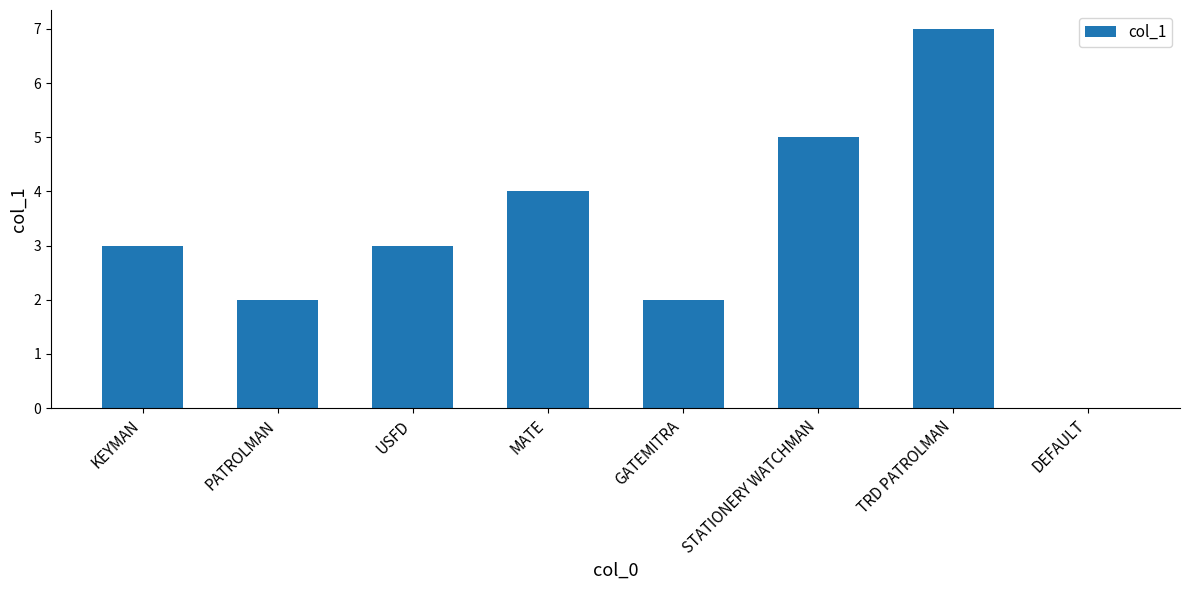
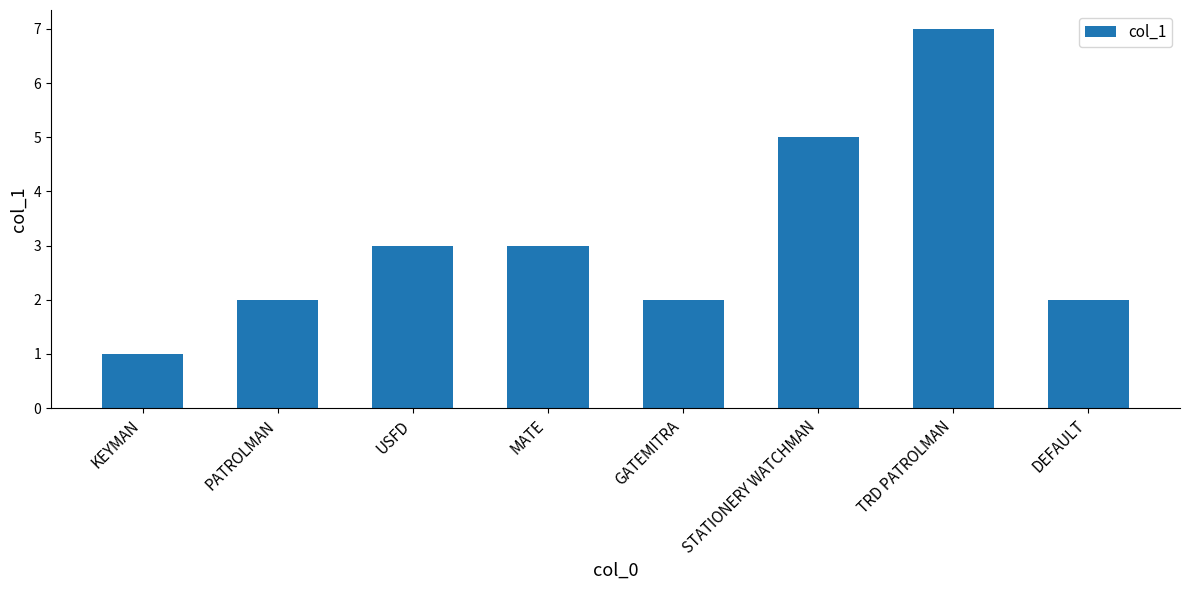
  {
-   "KEYMAN": 3,
+   "KEYMAN": 1,
    "PATROLMAN": 2,
    "USFD": 3,
-   "MATE": 4,
+   "MATE": 3,
    "GATEMITRA": 2,
    "STATIONERY WATCHMAN": 5,
    "TRD PATROLMAN": 7,
-   "DEFAULT": 0
+   "DEFAULT": 2
  }
